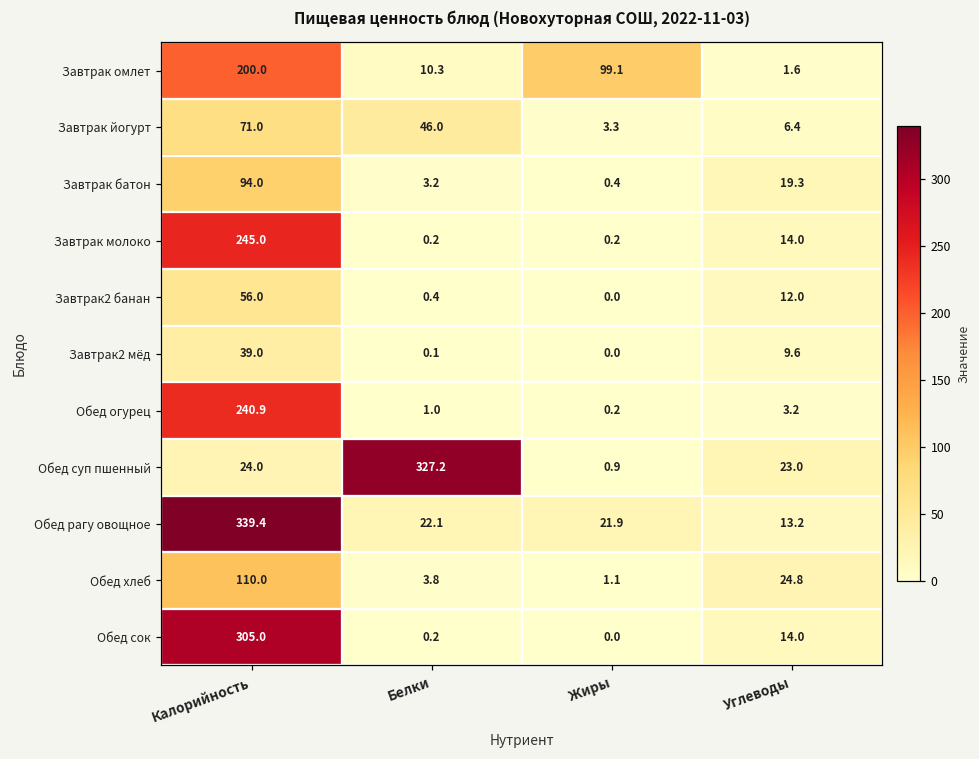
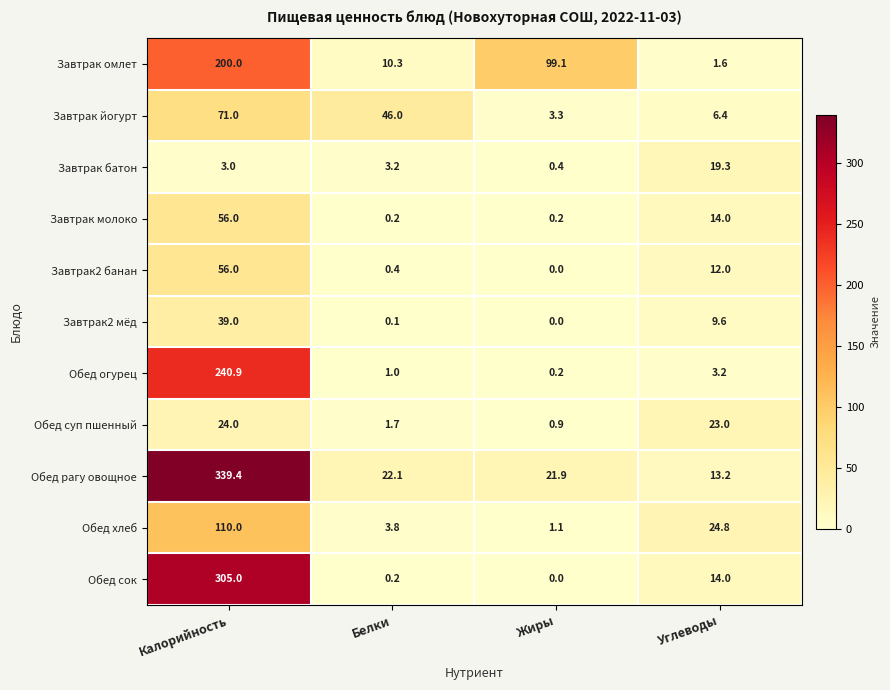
  {
    "Завтрак омлет": {
      "Калорийность": 200.0,
      "Белки": 10.3,
      "Жиры": 99.1,
      "Углеводы": 1.6
    },
    "Завтрак йогурт": {
      "Калорийность": 71.0,
      "Белки": 46.0,
      "Жиры": 3.3,
      "Углеводы": 6.4
    },
    "Завтрак батон": {
-     "Калорийность": 94.0,
+     "Калорийность": 3.0,
      "Белки": 3.2,
      "Жиры": 0.4,
      "Углеводы": 19.3
    },
    "Завтрак молоко": {
-     "Калорийность": 245.0,
+     "Калорийность": 56.0,
      "Белки": 0.2,
      "Жиры": 0.2,
      "Углеводы": 14.0
    },
    "Завтрак2 банан": {
      "Калорийность": 56.0,
      "Белки": 0.4,
      "Жиры": 0.0,
      "Углеводы": 12.0
    },
    "Завтрак2 мёд": {
      "Калорийность": 39.0,
      "Белки": 0.1,
      "Жиры": 0.0,
      "Углеводы": 9.6
    },
    "Обед огурец": {
      "Калорийность": 240.9,
      "Белки": 1.0,
      "Жиры": 0.2,
      "Углеводы": 3.2
    },
    "Обед суп пшенный": {
      "Калорийность": 24.0,
-     "Белки": 327.2,
+     "Белки": 1.7,
      "Жиры": 0.9,
      "Углеводы": 23.0
    },
    "Обед рагу овощное": {
      "Калорийность": 339.4,
      "Белки": 22.1,
      "Жиры": 21.9,
      "Углеводы": 13.2
    },
    "Обед хлеб": {
      "Калорийность": 110.0,
      "Белки": 3.8,
      "Жиры": 1.1,
      "Углеводы": 24.8
    },
    "Обед сок": {
      "Калорийность": 305.0,
      "Белки": 0.2,
      "Жиры": 0.0,
      "Углеводы": 14.0
    }
  }
